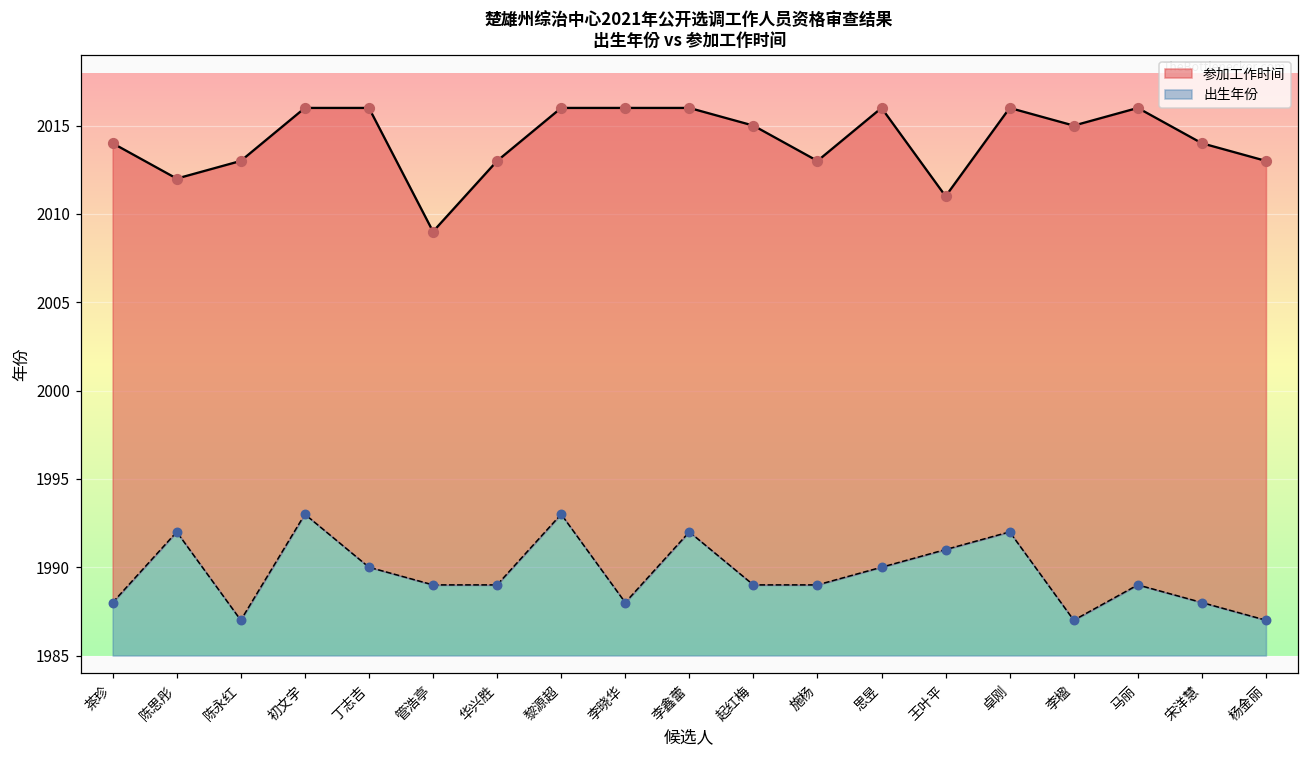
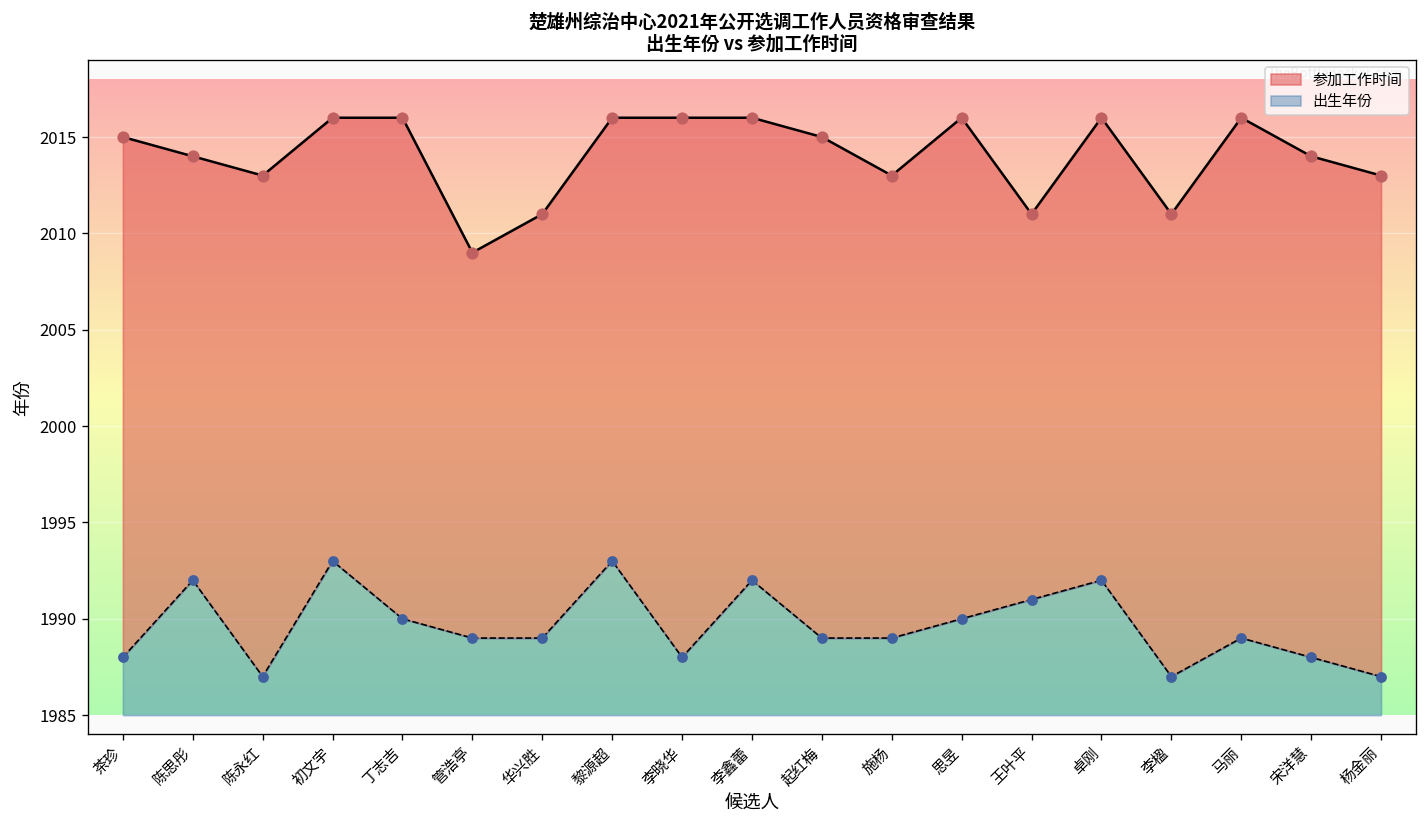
  {
    "参加工作时间": {
-     "茶珍": 2014,
-     "陈思彤": 2012,
+     "茶珍": 2015,
+     "陈思彤": 2014,
      "陈永红": 2013,
      "初文宇": 2016,
      "丁志吉": 2016,
      "管浩亭": 2009,
-     "华兴胜": 2013,
+     "华兴胜": 2011,
      "黎源超": 2016,
      "李晓华": 2016,
      "李鑫蕾": 2016,
      "起红梅": 2015,
      "施杨": 2013,
      "思昱": 2016,
      "王叶平": 2011,
      "卓刚": 2016,
-     "李楹": 2015,
+     "李楹": 2011,
      "马丽": 2016,
      "宋洋慧": 2014,
      "杨金丽": 2013
    }
  }
